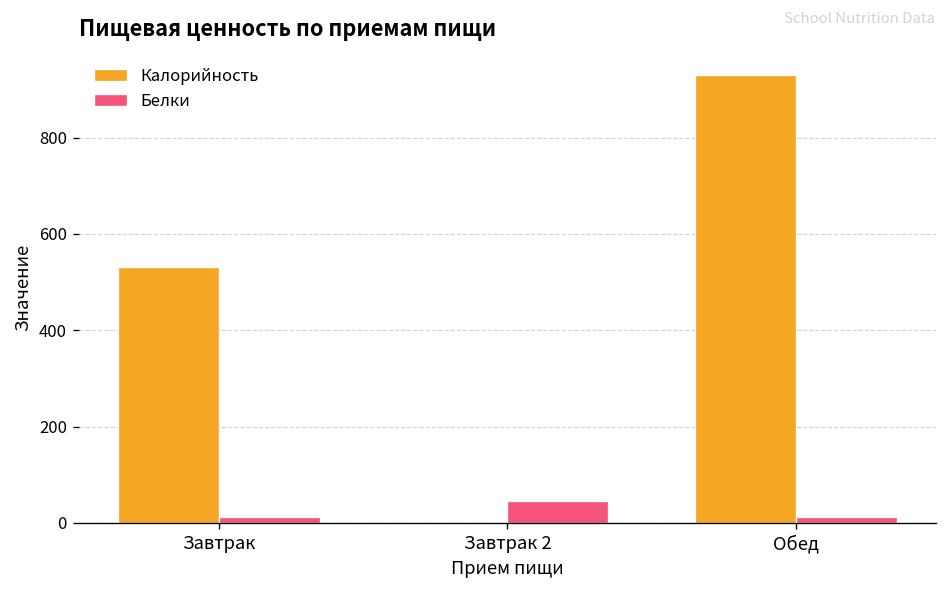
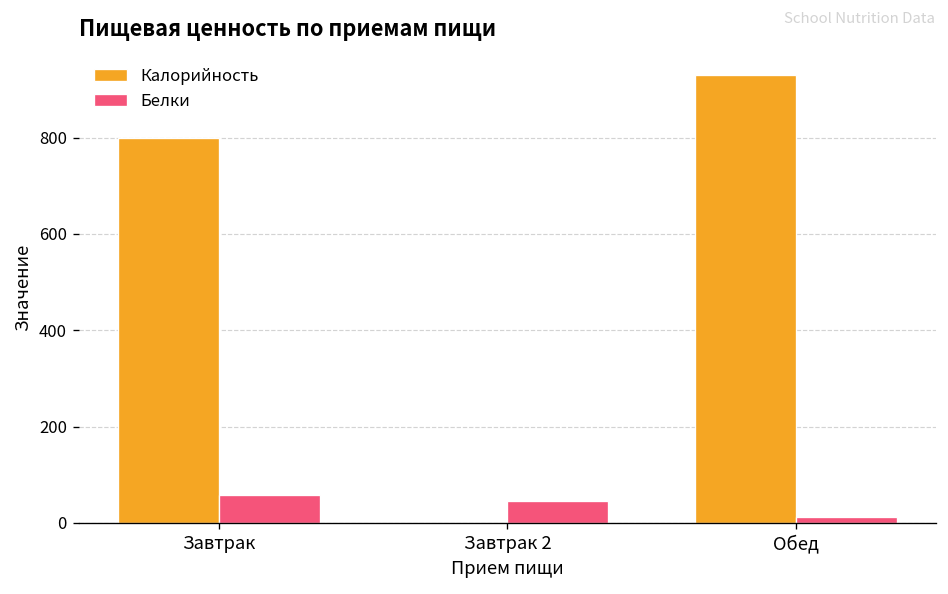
  {
    "Калорийность": {
-     "Завтрак": 530,
+     "Завтрак": 800,
      "Завтрак 2": 0,
      "Обед": 930
    },
    "Белки": {
-     "Завтрак": 10,
+     "Завтрак": 60,
      "Завтрак 2": 50,
      "Обед": 10
    }
  }
